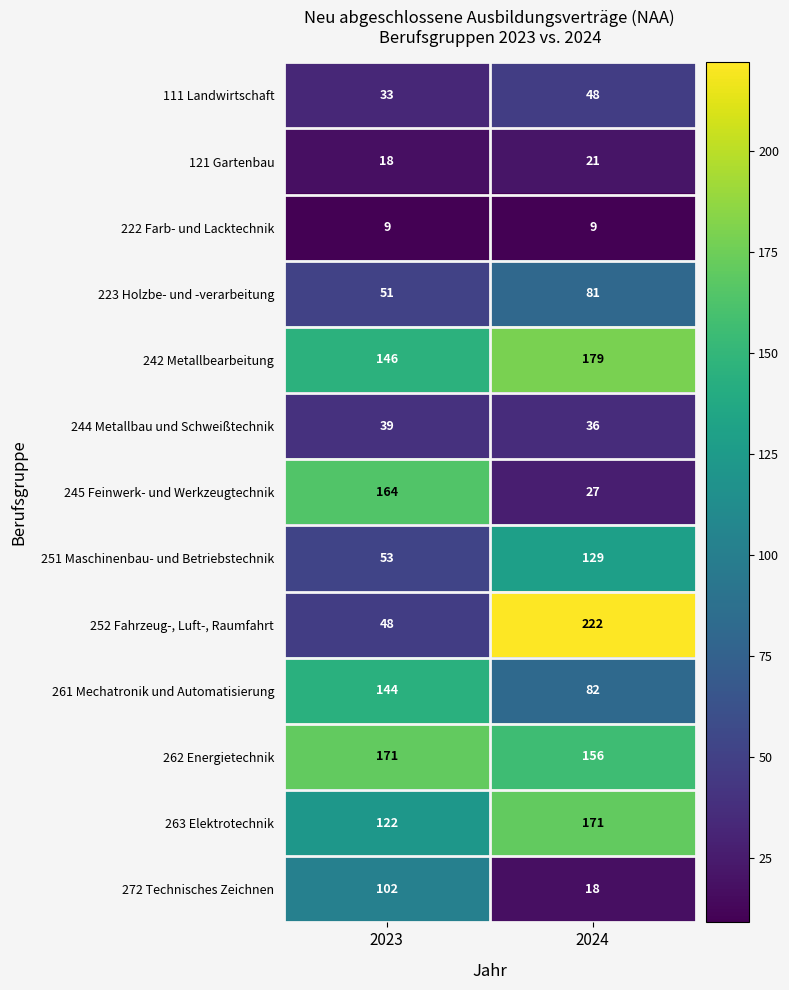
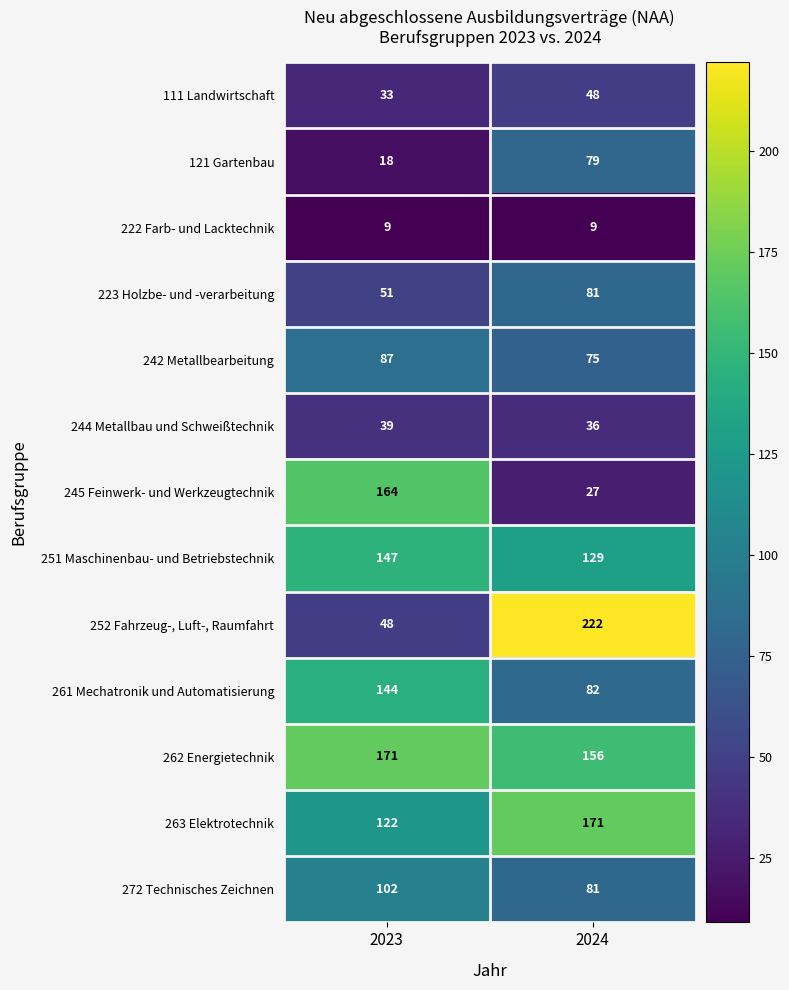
  {
    "111 Landwirtschaft": {
      "2023": 33,
      "2024": 48
    },
    "121 Gartenbau": {
      "2023": 18,
-     "2024": 21
+     "2024": 79
    },
    "222 Farb- und Lacktechnik": {
      "2023": 9,
      "2024": 9
    },
    "223 Holzbe- und -verarbeitung": {
      "2023": 51,
      "2024": 81
    },
    "242 Metallbearbeitung": {
-     "2023": 146,
-     "2024": 179
+     "2023": 87,
+     "2024": 75
    },
    "244 Metallbau und Schweißtechnik": {
      "2023": 39,
      "2024": 36
    },
    "245 Feinwerk- und Werkzeugtechnik": {
      "2023": 164,
      "2024": 27
    },
    "251 Maschinenbau- und Betriebstechnik": {
-     "2023": 53,
+     "2023": 147,
      "2024": 129
    },
    "252 Fahrzeug-, Luft-, Raumfahrt": {
      "2023": 48,
      "2024": 222
    },
    "261 Mechatronik und Automatisierung": {
      "2023": 144,
      "2024": 82
    },
    "262 Energietechnik": {
      "2023": 171,
      "2024": 156
    },
    "263 Elektrotechnik": {
      "2023": 122,
      "2024": 171
    },
    "272 Technisches Zeichnen": {
      "2023": 102,
-     "2024": 18
+     "2024": 81
    }
  }
